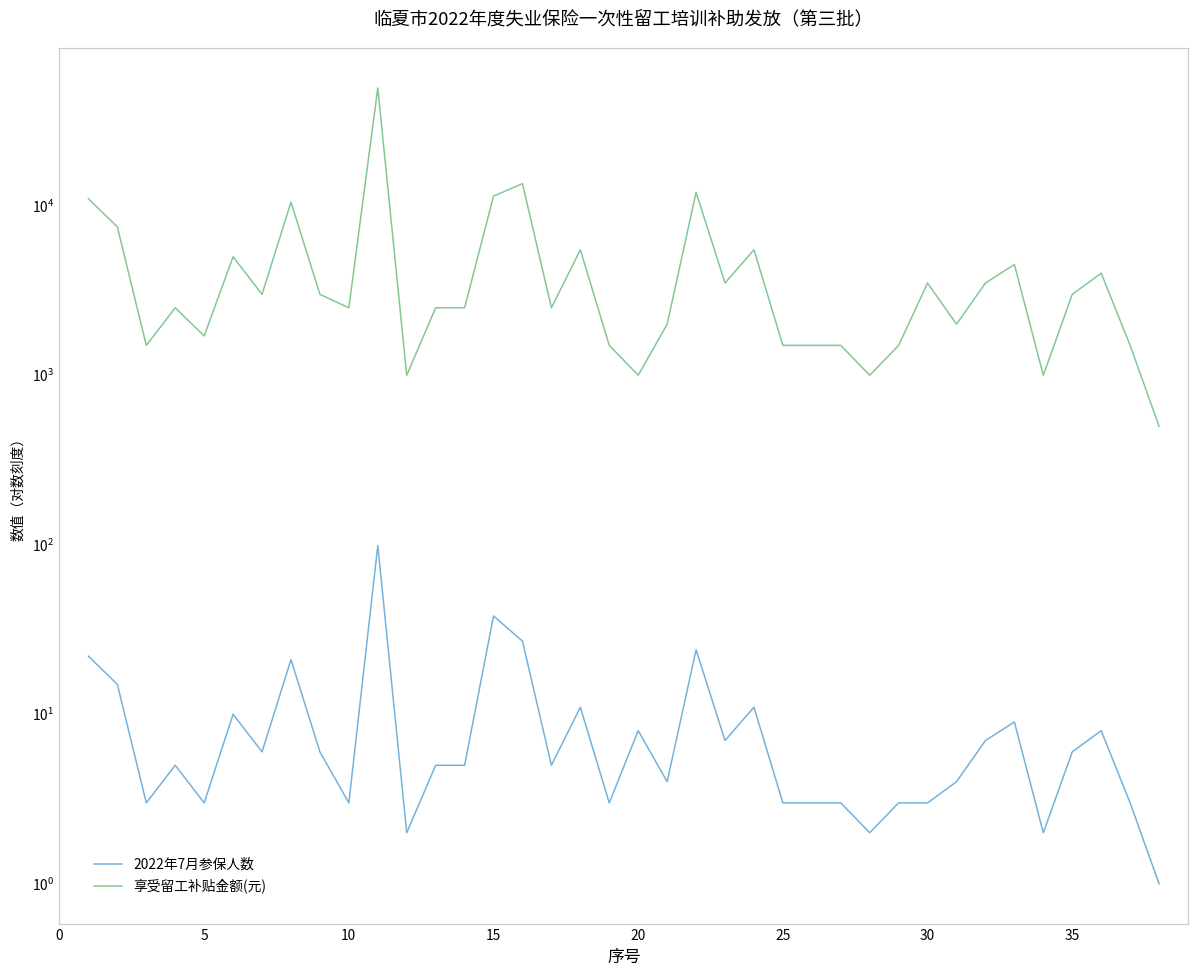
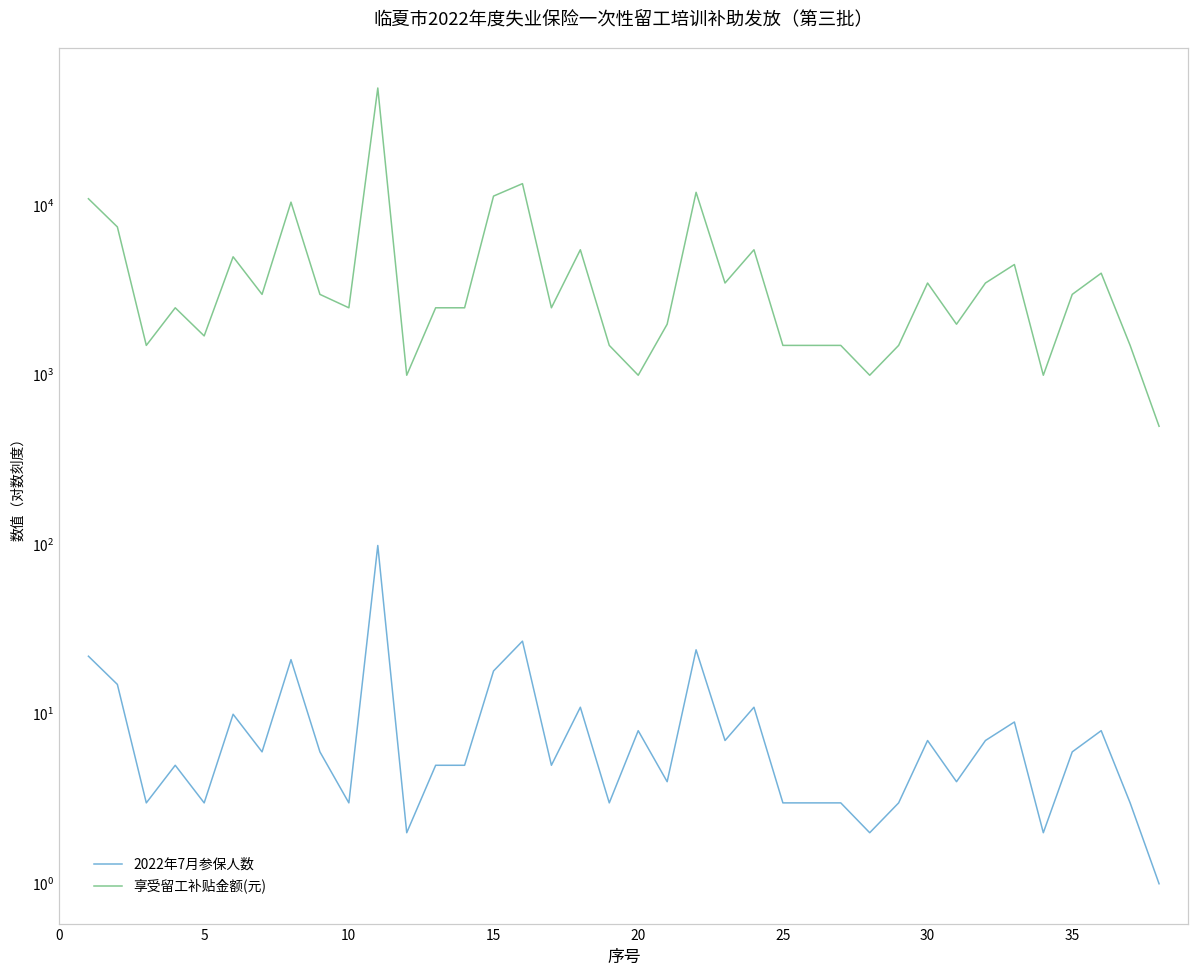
  {
    "2022年7月参保人数": {
      "5": 3,
      "10": 3,
-     "15": 38,
+     "15": 18,
      "20": 8,
      "25": 3,
-     "30": 3,
+     "30": 7,
      "35": 6
    },
    "享受留工补贴金额(元)": {
      "5": 1700,
      "10": 2500,
      "15": 11000,
      "20": 1000,
      "25": 1500,
      "30": 3500,
      "35": 3000
    }
  }
